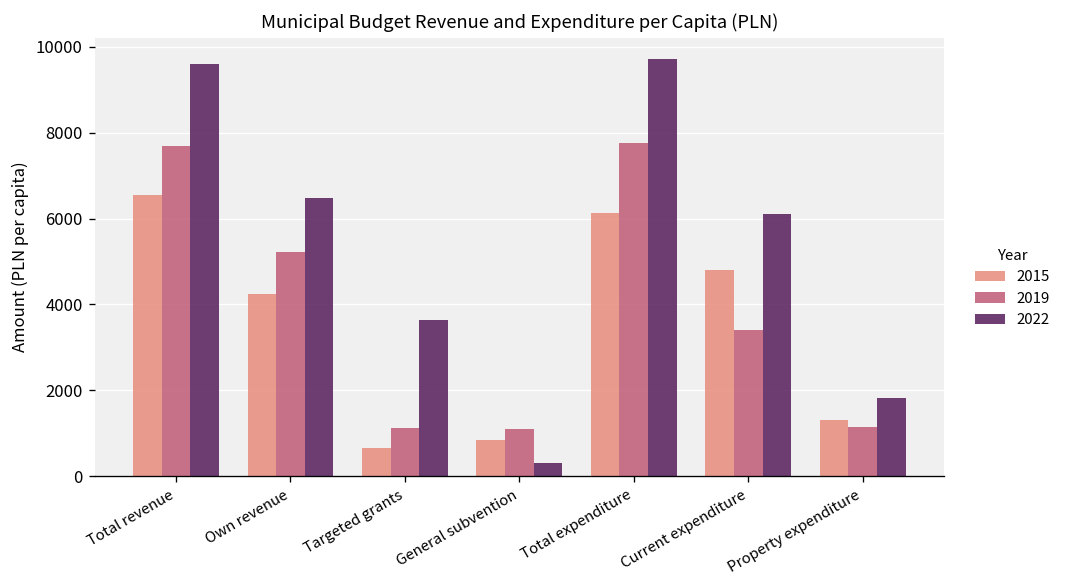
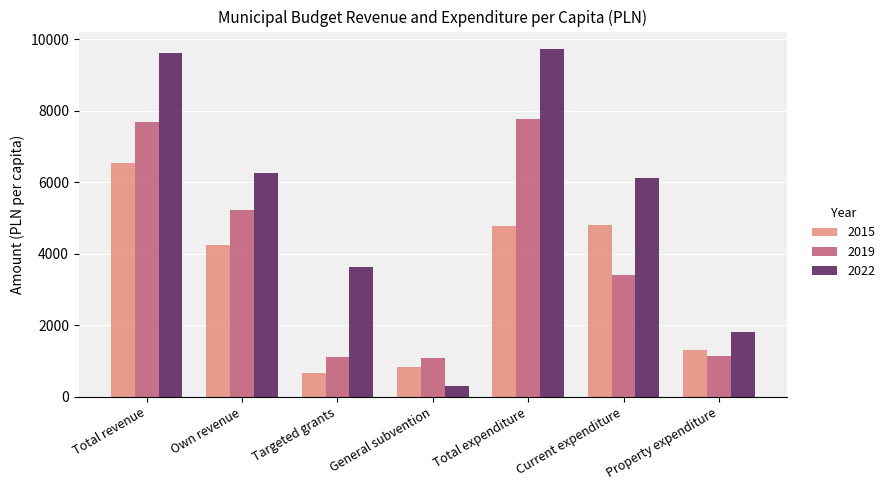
  {
    "2015": {
      "Total revenue": 6500,
      "Own revenue": 4300,
      "Targeted grants": 700,
      "General subvention": 800,
-     "Total expenditure": 6100,
+     "Total expenditure": 4800,
      "Current expenditure": 4800,
      "Property expenditure": 1300
    },
    "2019": {
      "Total revenue": 7700,
      "Own revenue": 5200,
      "Targeted grants": 1100,
      "General subvention": 1100,
      "Total expenditure": 7800,
      "Current expenditure": 3400,
      "Property expenditure": 1100
    },
    "2022": {
      "Total revenue": 9600,
-     "Own revenue": 6500,
+     "Own revenue": 6200,
      "Targeted grants": 3600,
      "General subvention": 300,
      "Total expenditure": 9700,
      "Current expenditure": 6100,
      "Property expenditure": 1800
    }
  }
